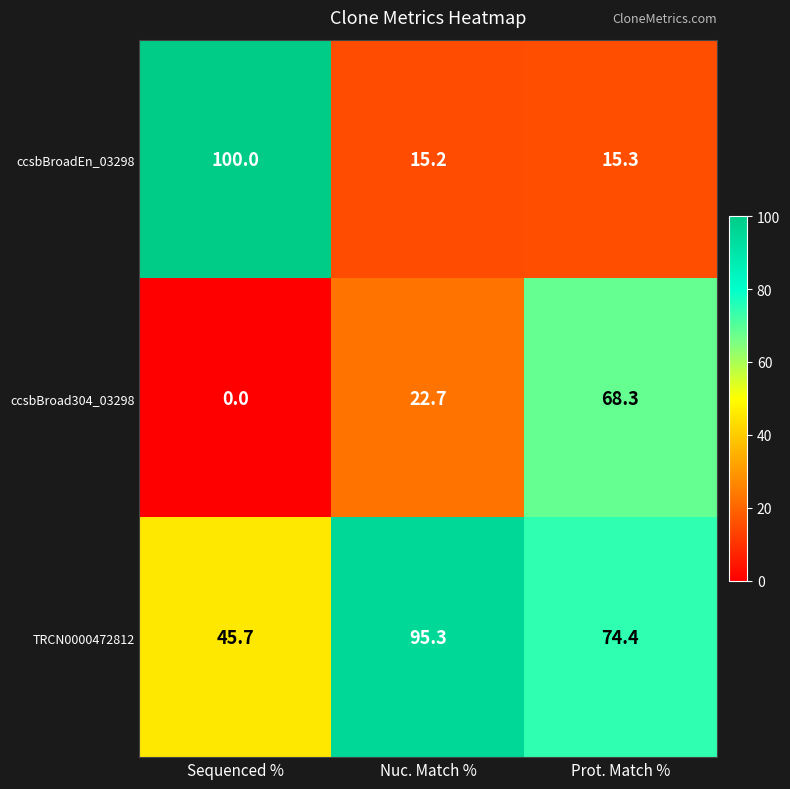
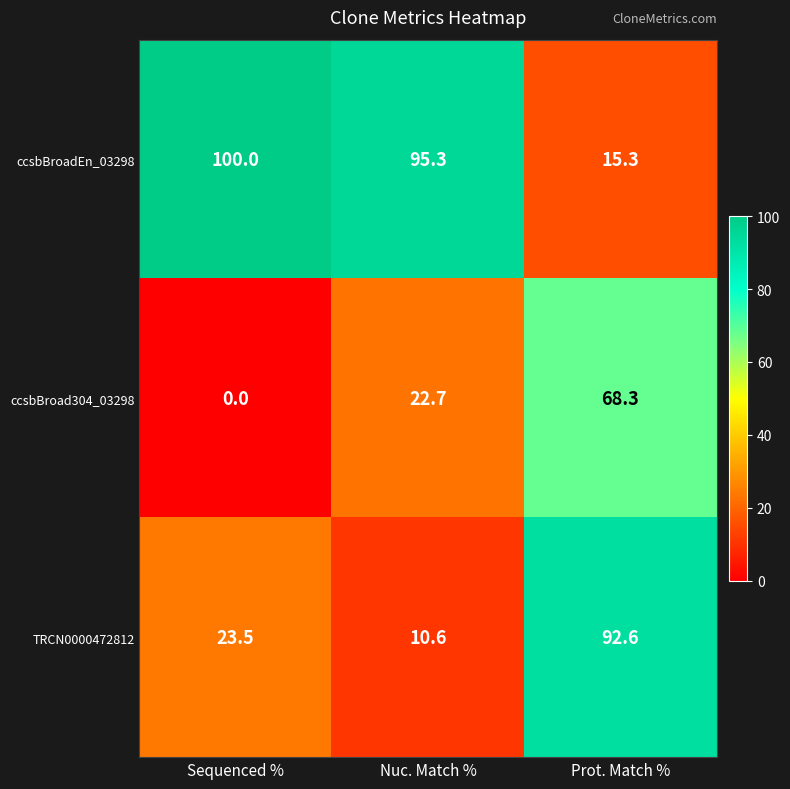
  {
    "ccsbBroadEn_03298": {
      "Sequenced %": 100.0,
-     "Nuc. Match %": 15.2,
+     "Nuc. Match %": 95.3,
      "Prot. Match %": 15.3
    },
    "ccsbBroad304_03298": {
      "Sequenced %": 0.0,
      "Nuc. Match %": 22.7,
      "Prot. Match %": 68.3
    },
    "TRCN0000472812": {
-     "Sequenced %": 45.7,
-     "Nuc. Match %": 95.3,
-     "Prot. Match %": 74.4
+     "Sequenced %": 23.5,
+     "Nuc. Match %": 10.6,
+     "Prot. Match %": 92.6
    }
  }
